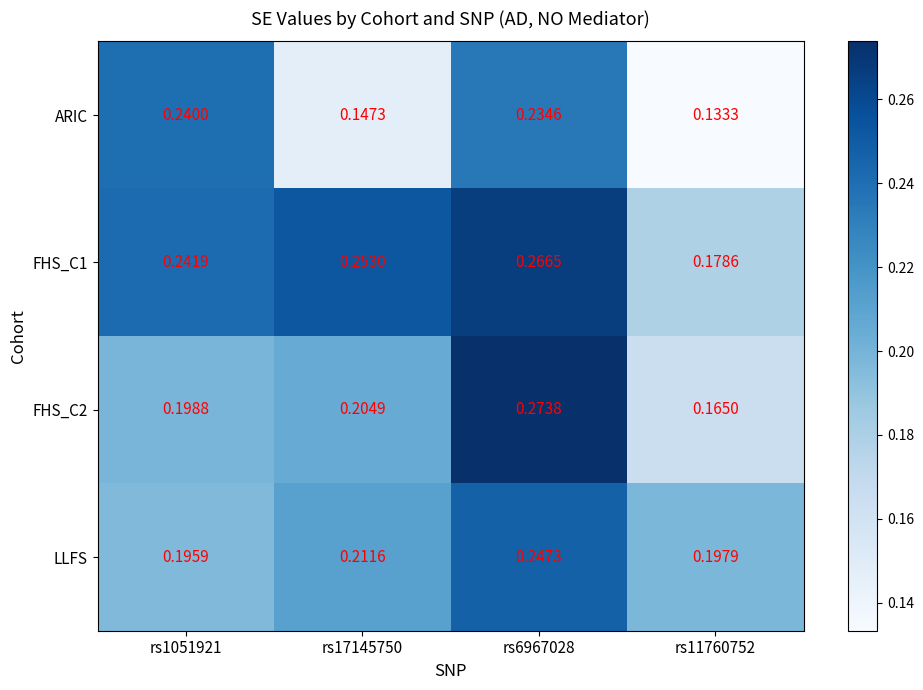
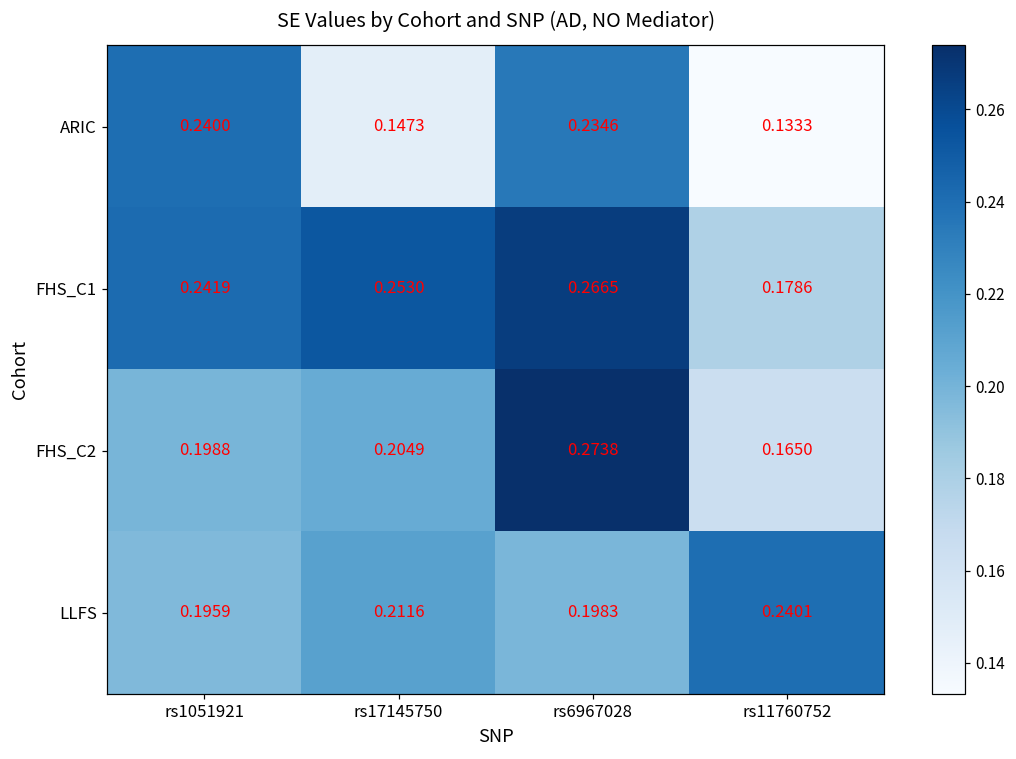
  {
    "ARIC": {
      "rs1051921": 0.2400,
      "rs17145750": 0.1473,
      "rs6967028": 0.2346,
      "rs11760752": 0.1333
    },
    "FHS_C1": {
      "rs1051921": 0.2419,
      "rs17145750": 0.2530,
      "rs6967028": 0.2665,
      "rs11760752": 0.1786
    },
    "FHS_C2": {
      "rs1051921": 0.1988,
      "rs17145750": 0.2049,
      "rs6967028": 0.2738,
      "rs11760752": 0.1650
    },
    "LLFS": {
      "rs1051921": 0.1959,
      "rs17145750": 0.2116,
-     "rs6967028": 0.2473,
-     "rs11760752": 0.1979
+     "rs6967028": 0.1983,
+     "rs11760752": 0.2401
    }
  }
